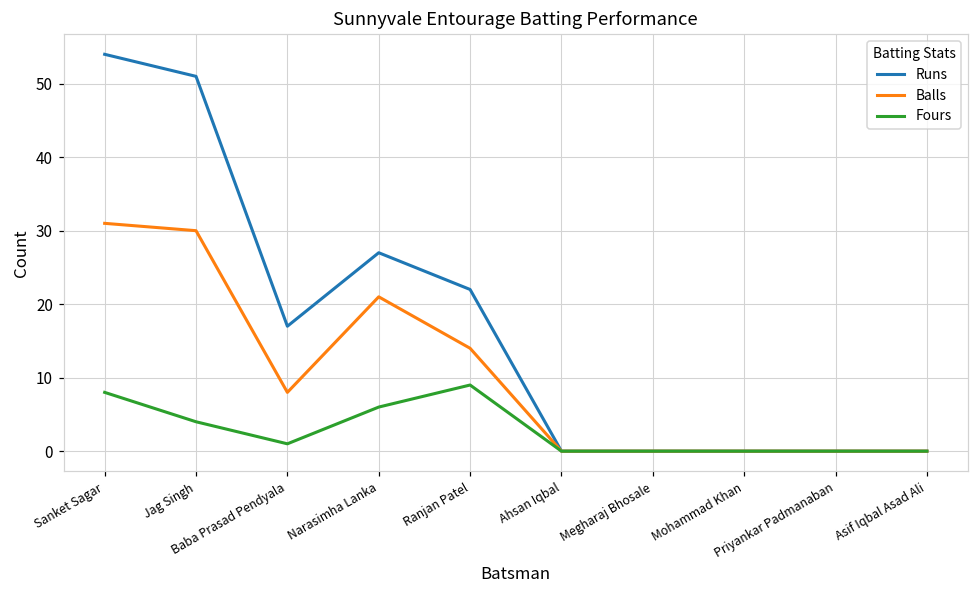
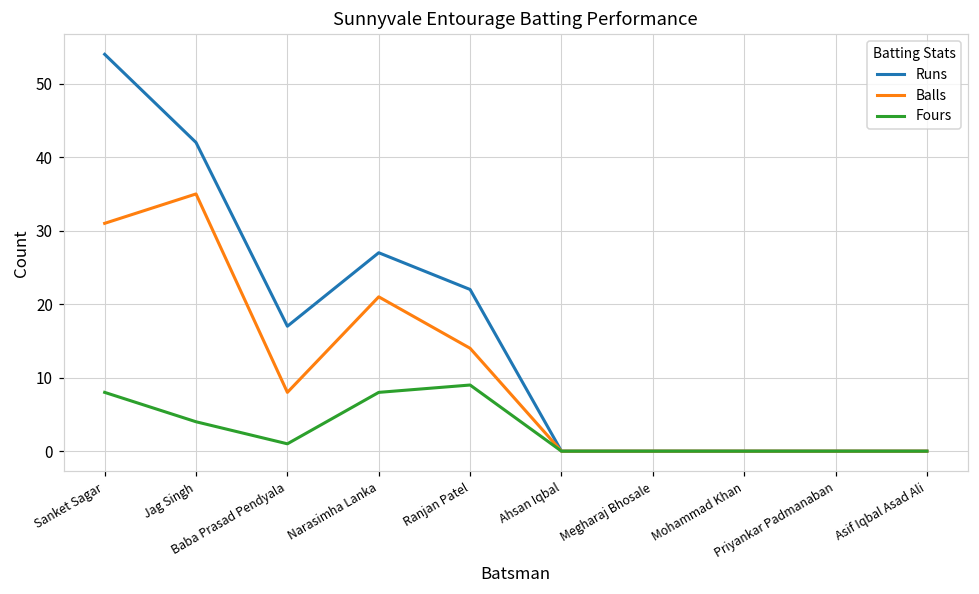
  {
    "Runs": {
      "Sanket Sagar": 54,
-     "Jag Singh": 51,
+     "Jag Singh": 42,
      "Baba Prasad Pendyala": 17,
      "Narasimha Lanka": 27,
      "Ranjan Patel": 22
    },
    "Balls": {
      "Sanket Sagar": 31,
-     "Jag Singh": 30,
+     "Jag Singh": 35,
      "Baba Prasad Pendyala": 8,
      "Narasimha Lanka": 21,
      "Ranjan Patel": 14
    },
    "Fours": {
      "Sanket Sagar": 8,
      "Jag Singh": 4,
      "Baba Prasad Pendyala": 1,
-     "Narasimha Lanka": 6,
+     "Narasimha Lanka": 8,
      "Ranjan Patel": 9
    }
  }
